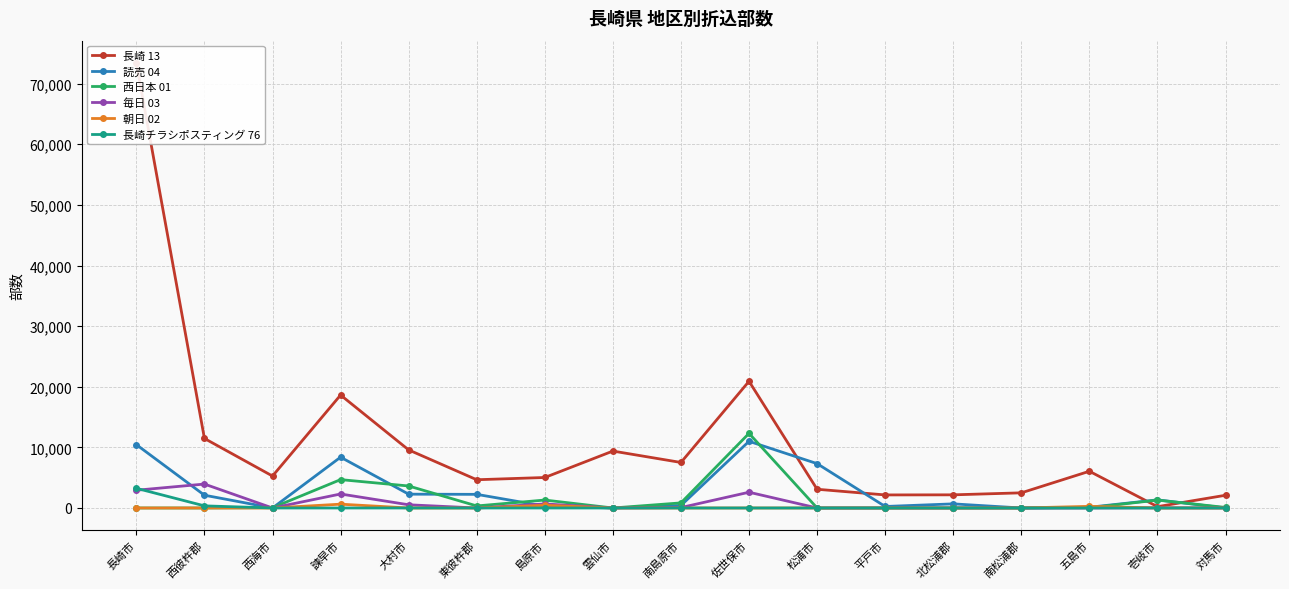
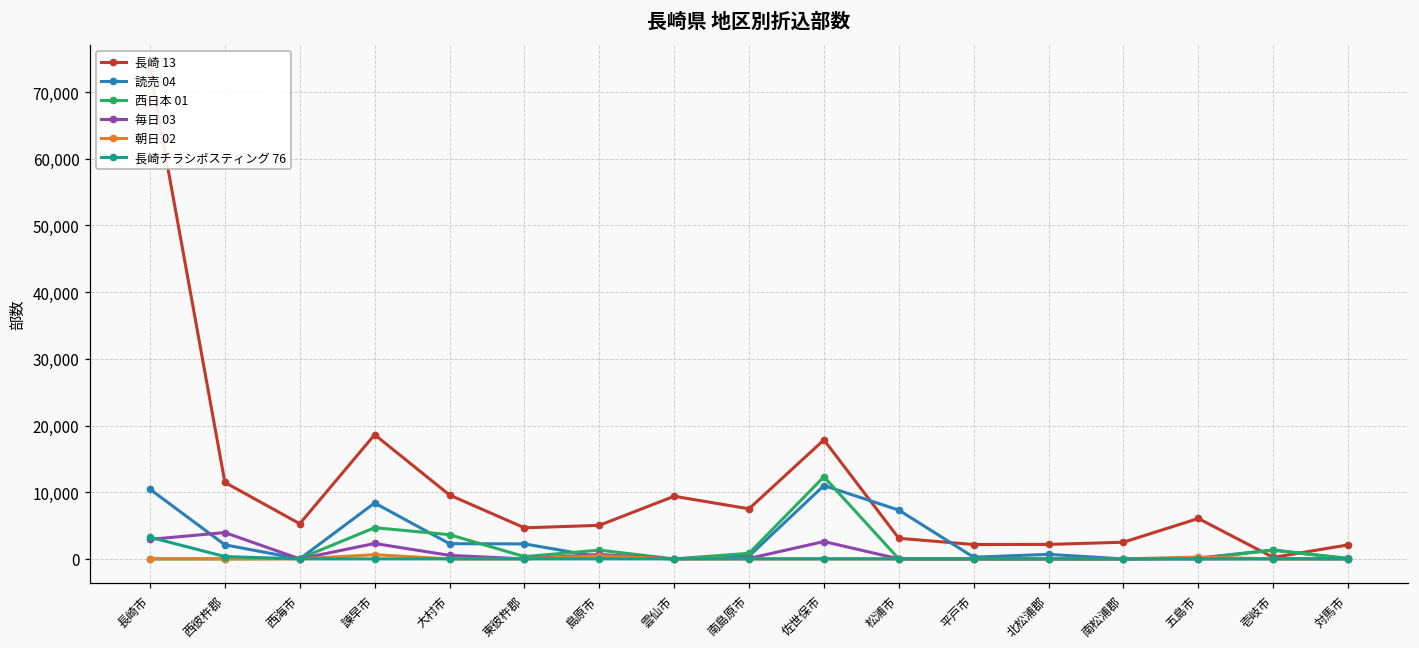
  {
    "長崎 13": {
      "西彼杵郡": "11,000",
      "西海市": "5,000",
      "諫早市": "19,000",
      "大村市": "10,000",
      "東彼杵郡": "5,000",
      "島原市": "5,000",
      "雲仙市": "9,000",
      "南島原市": "8,000",
-     "佐世保市": "21,000",
+     "佐世保市": "18,000",
      "松浦市": "3,000",
      "平戸市": "2,000",
      "北松浦郡": "2,000",
      "南松浦郡": "3,000",
      "五島市": "6,000",
      "対馬市": "2,000"
    },
    "読売 04": {
      "長崎市": "10,000",
      "西彼杵郡": "2,000",
      "諫早市": "8,000",
      "大村市": "2,000",
      "東彼杵郡": "2,000",
      "佐世保市": "11,000",
      "松浦市": "7,000",
      "北松浦郡": "1,000"
    },
    "毎日 03": {
      "西彼杵郡": "4,000",
      "諫早市": "2,000",
      "大村市": "1,000",
      "佐世保市": "3,000"
    },
    "朝日 02": {
      "諫早市": "1,000"
    }
  }
